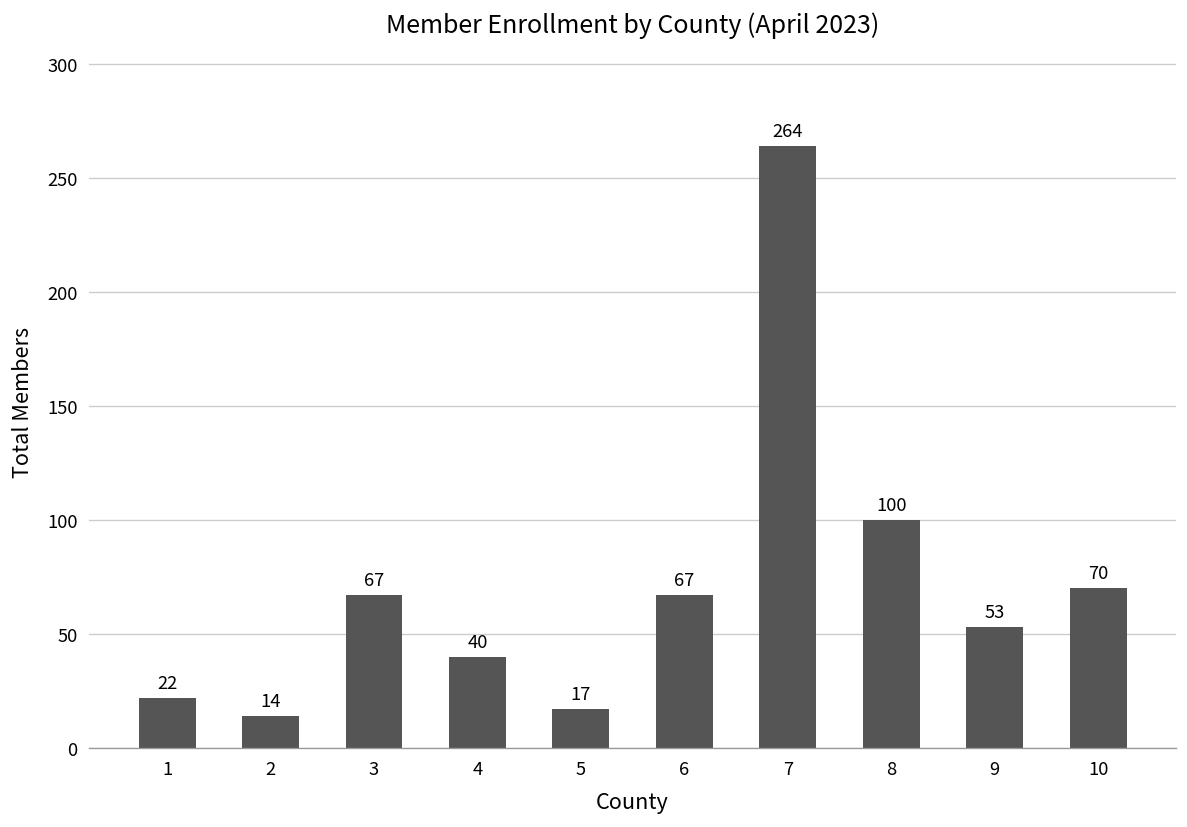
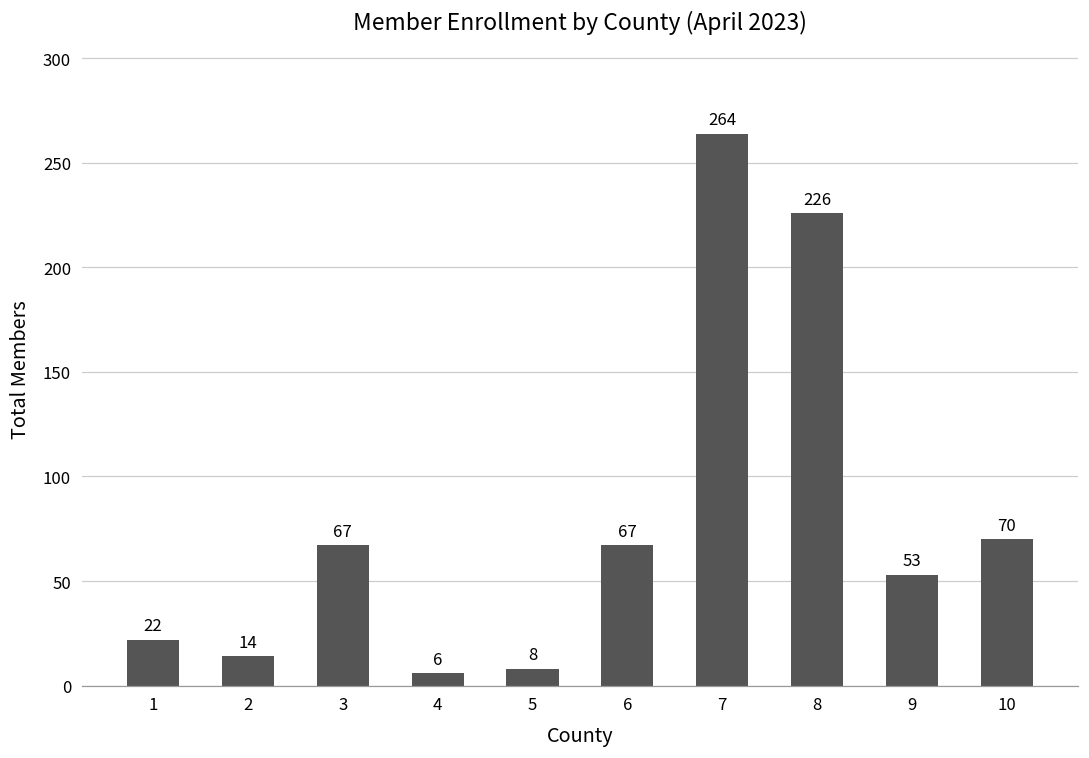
  {
    "1": 22,
    "2": 14,
    "3": 67,
-   "4": 40,
-   "5": 17,
+   "4": 6,
+   "5": 8,
    "6": 67,
    "7": 264,
-   "8": 100,
+   "8": 226,
    "9": 53,
    "10": 70
  }
